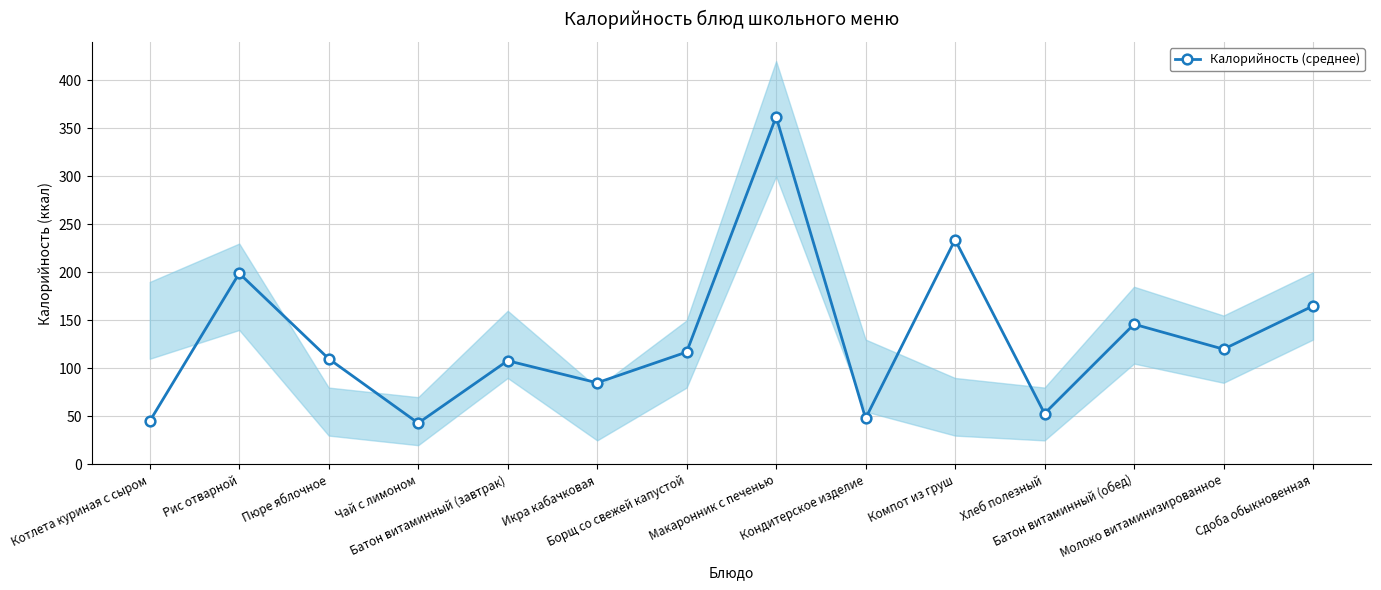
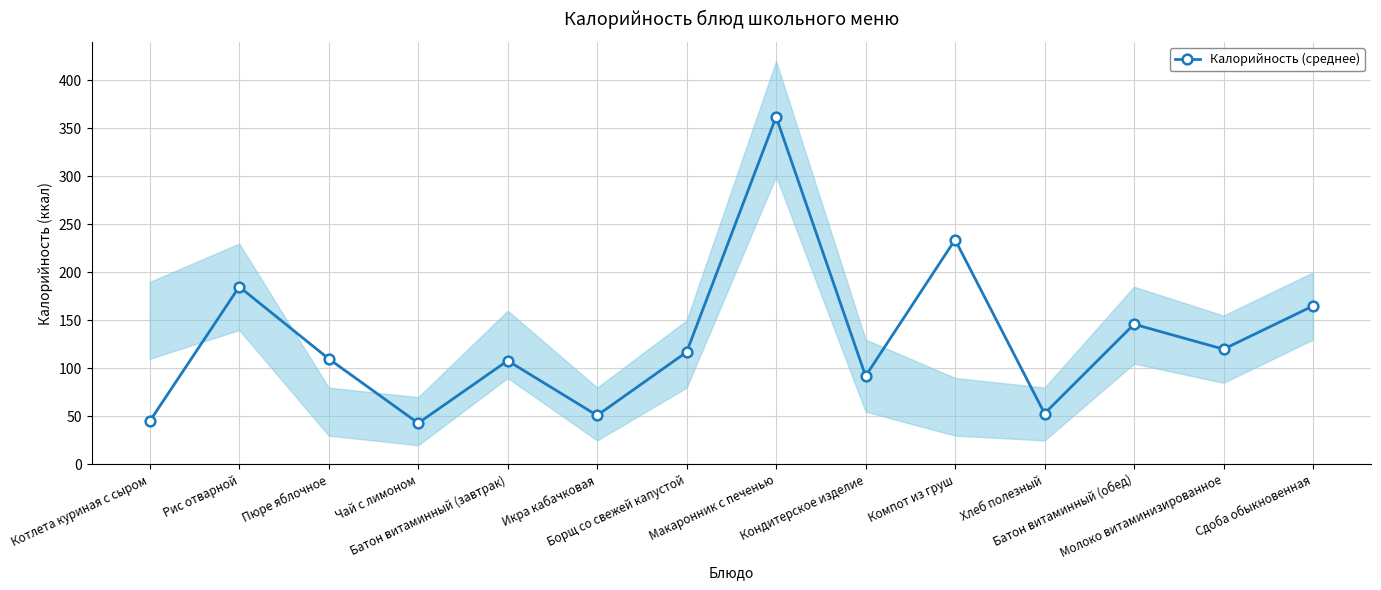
  {
    "Калорийность (среднее)": {
      "Котлета куриная с сыром": 50,
-     "Рис отварной": 200,
+     "Рис отварной": 190,
      "Пюре яблочное": 110,
      "Чай с лимоном": 40,
      "Батон витаминный (завтрак)": 110,
-     "Икра кабачковая": 90,
+     "Икра кабачковая": 50,
      "Борщ со свежей капустой": 120,
      "Макаронник с печенью": 360,
-     "Кондитерское изделие": 50,
+     "Кондитерское изделие": 90,
      "Компот из груш": 230,
      "Хлеб полезный": 50,
      "Батон витаминный (обед)": 150,
      "Молоко витаминизированное": 120,
      "Сдоба обыкновенная": 170
    }
  }
